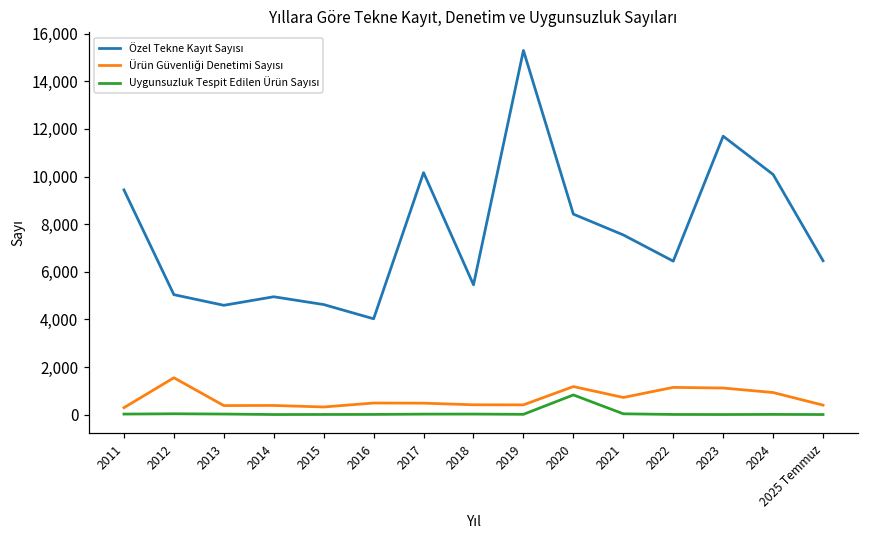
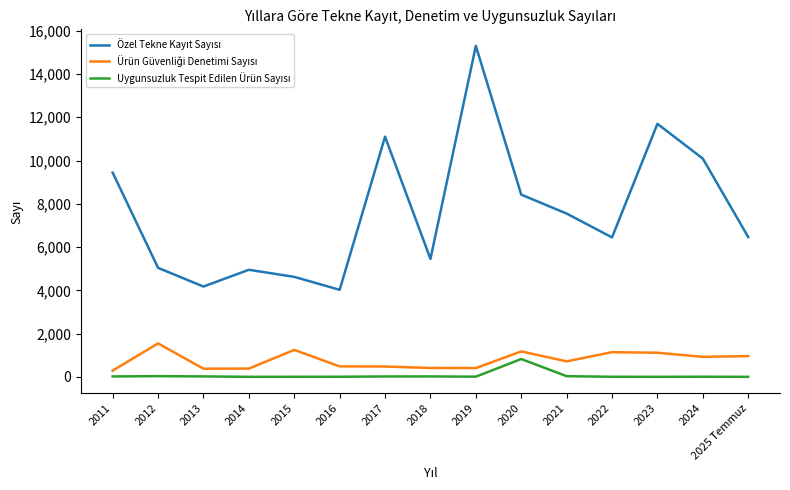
  {
    "Özel Tekne Kayıt Sayısı": {
      "2011": "9,400",
      "2012": "5,000",
-     "2013": "4,600",
+     "2013": "4,200",
      "2014": "5,000",
      "2015": "4,600",
      "2016": "4,000",
-     "2017": "10,200",
+     "2017": "11,100",
      "2018": "5,500",
      "2019": "15,300",
      "2020": "8,400",
      "2021": "7,500",
      "2022": "6,400",
      "2023": "11,700",
      "2024": "10,100",
      "2025 Temmuz": "6,500"
    },
    "Ürün Güvenliği Denetimi Sayısı": {
      "2011": "300",
      "2012": "1,500",
      "2013": "400",
      "2014": "400",
-     "2015": "300",
+     "2015": "1,200",
      "2016": "500",
      "2017": "500",
      "2018": "400",
      "2019": "400",
      "2020": "1,200",
      "2021": "700",
      "2022": "1,100",
      "2023": "1,100",
      "2024": "900",
-     "2025 Temmuz": "400"
+     "2025 Temmuz": "1,000"
    },
    "Uygunsuzluk Tespit Edilen Ürün Sayısı": {
      "2011": "0",
      "2012": "0",
      "2013": "0",
      "2014": "0",
      "2015": "0",
      "2016": "0",
      "2017": "0",
      "2018": "0",
      "2019": "0",
      "2020": "800",
      "2021": "0",
      "2022": "0",
      "2023": "0",
      "2024": "0",
      "2025 Temmuz": "0"
    }
  }
